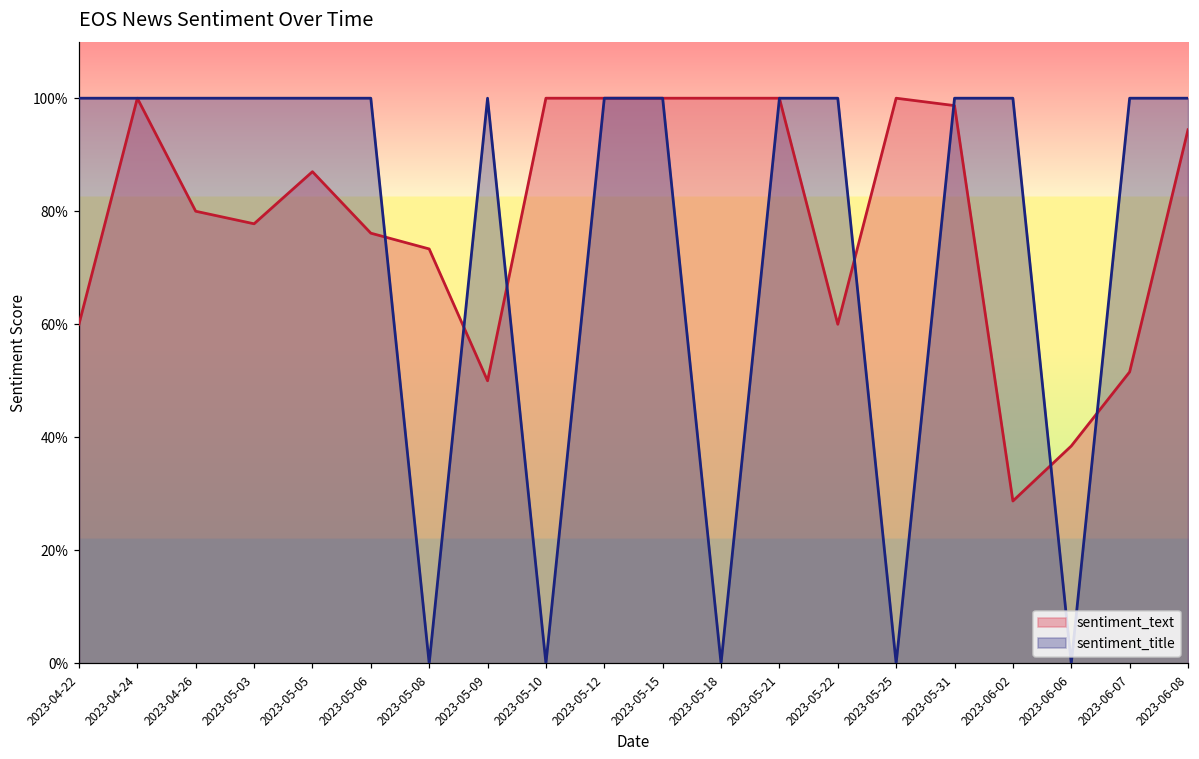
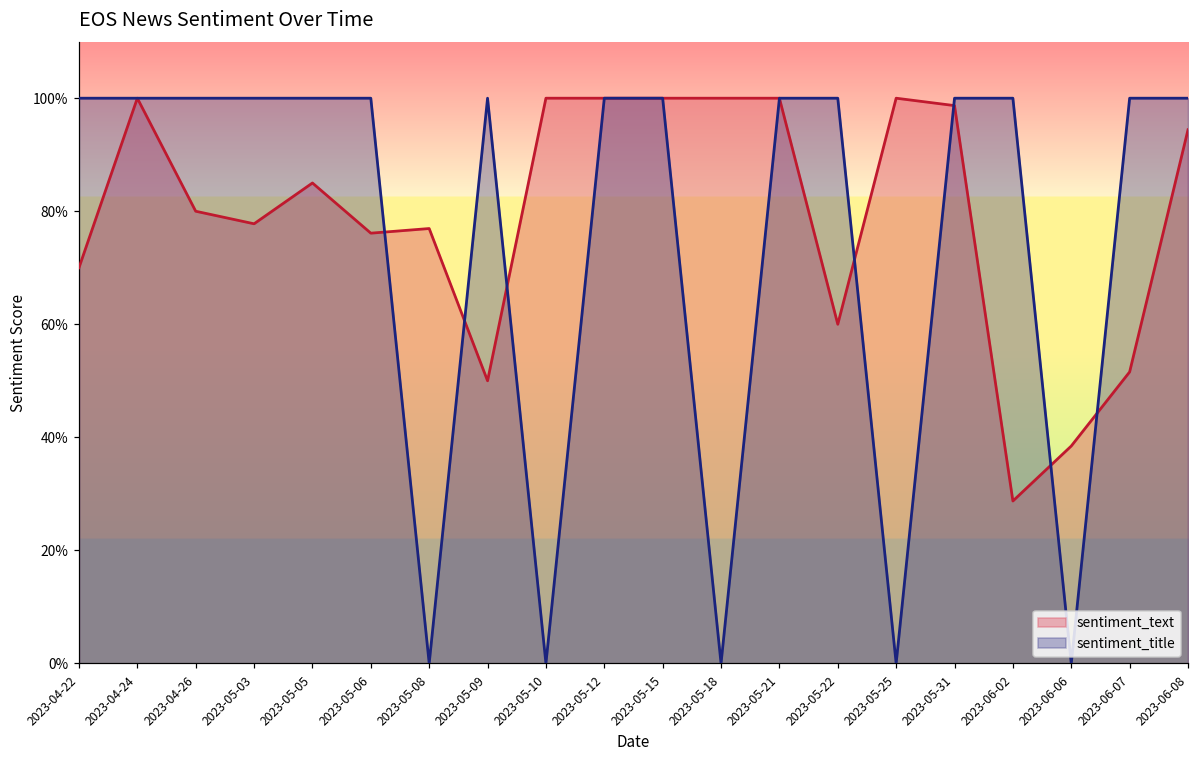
  {
    "sentiment_text": {
-     "2023-04-22": "60%",
+     "2023-04-22": "70%",
      "2023-04-26": "80%",
      "2023-05-03": "78%",
-     "2023-05-05": "87%",
+     "2023-05-05": "85%",
      "2023-05-06": "76%",
-     "2023-05-08": "73%",
+     "2023-05-08": "77%",
      "2023-05-09": "50%",
      "2023-05-10": "100%",
      "2023-05-18": "100%",
      "2023-05-22": "60%",
      "2023-05-25": "100%",
      "2023-05-31": "99%",
      "2023-06-02": "29%",
      "2023-06-06": "38%",
      "2023-06-07": "52%",
      "2023-06-08": "94%"
    },
    "sentiment_title": {
      "2023-04-22": "100%",
      "2023-04-26": "100%",
      "2023-05-03": "100%",
      "2023-05-05": "100%",
      "2023-05-06": "100%",
      "2023-05-08": "0%",
      "2023-05-09": "100%",
      "2023-05-10": "0%",
      "2023-05-18": "0%",
      "2023-05-22": "100%",
      "2023-05-25": "0%",
      "2023-05-31": "100%",
      "2023-06-02": "100%",
      "2023-06-06": "0%",
      "2023-06-07": "100%",
      "2023-06-08": "100%"
    }
  }
